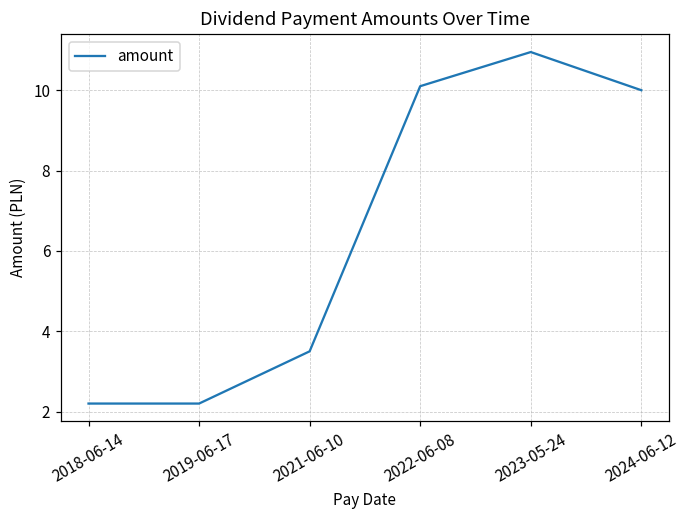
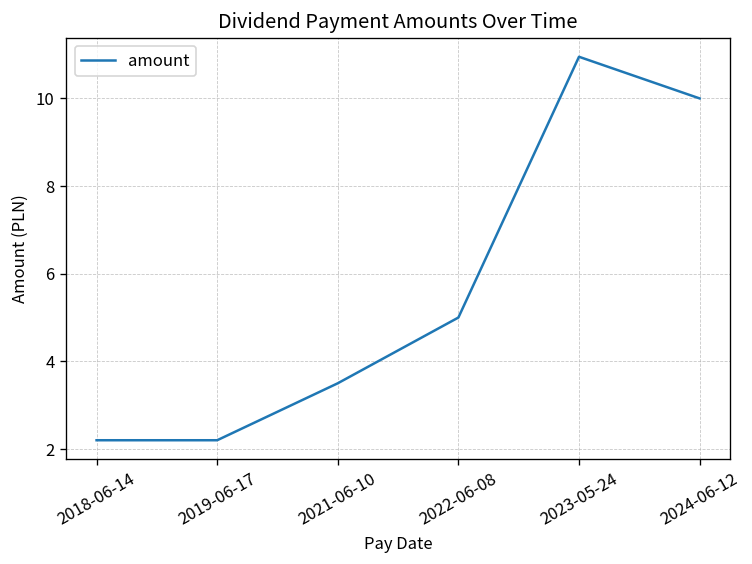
  {
    "2018-06-14": 2.2,
    "2019-06-17": 2.2,
    "2021-06-10": 3.5,
-   "2022-06-08": 10.1,
+   "2022-06-08": 5.0,
    "2023-05-24": 11.0,
    "2024-06-12": 10.0
  }
